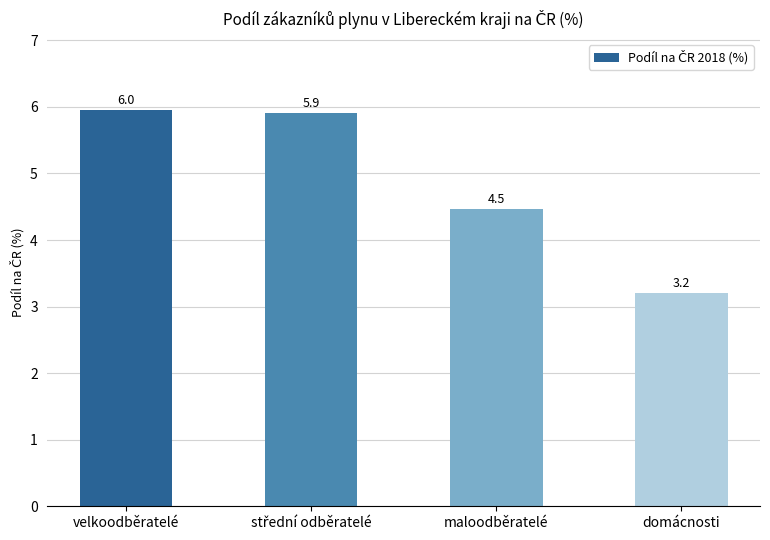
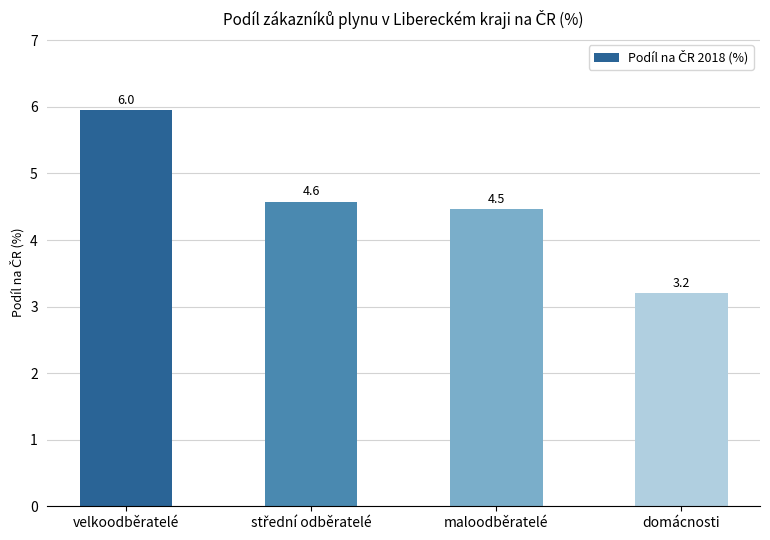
  {
    "velkoodběratelé": 6.0,
-   "střední odběratelé": 5.9,
+   "střední odběratelé": 4.6,
    "maloodběratelé": 4.5,
    "domácnosti": 3.2
  }
